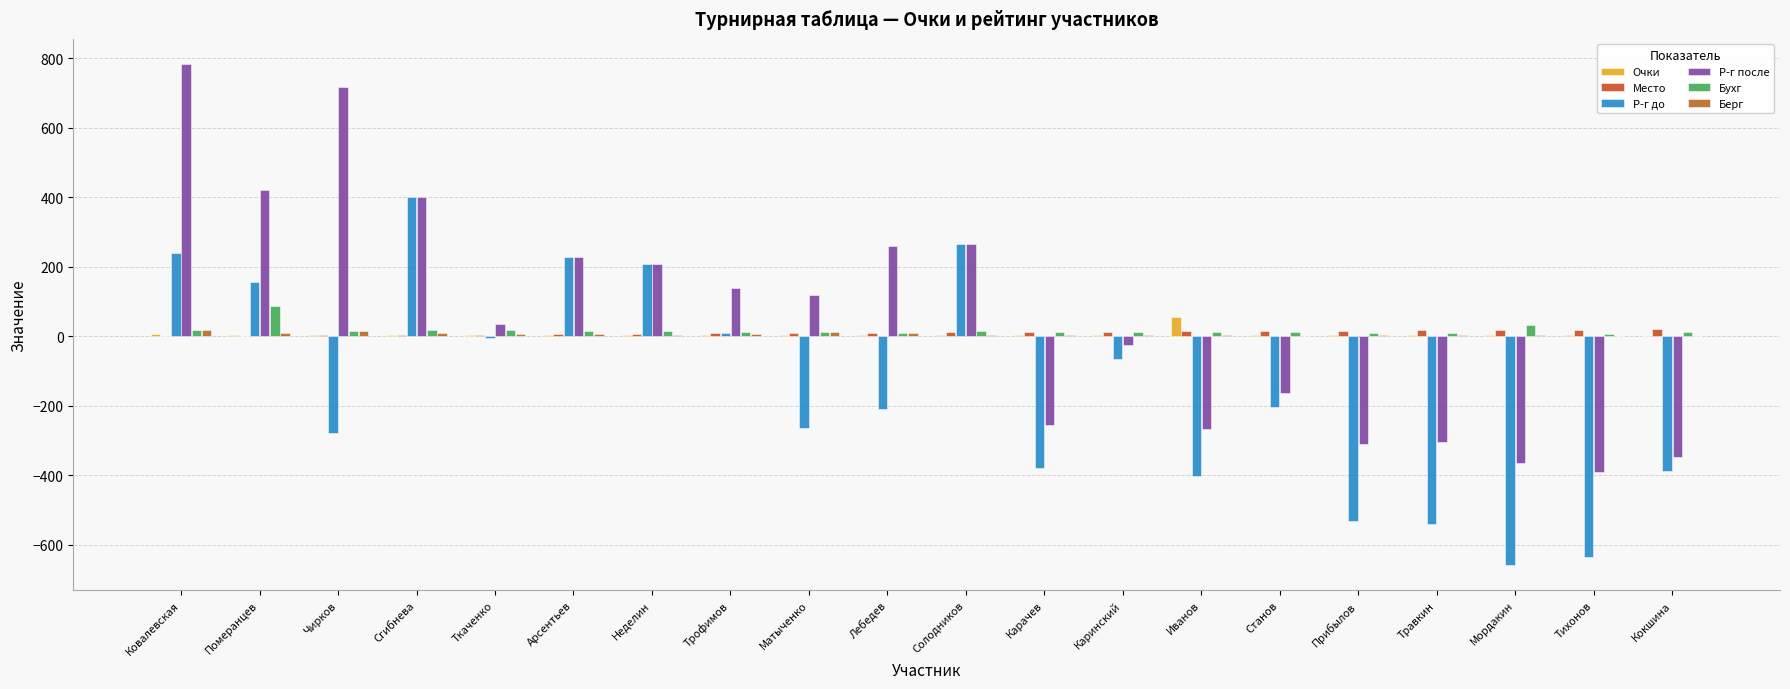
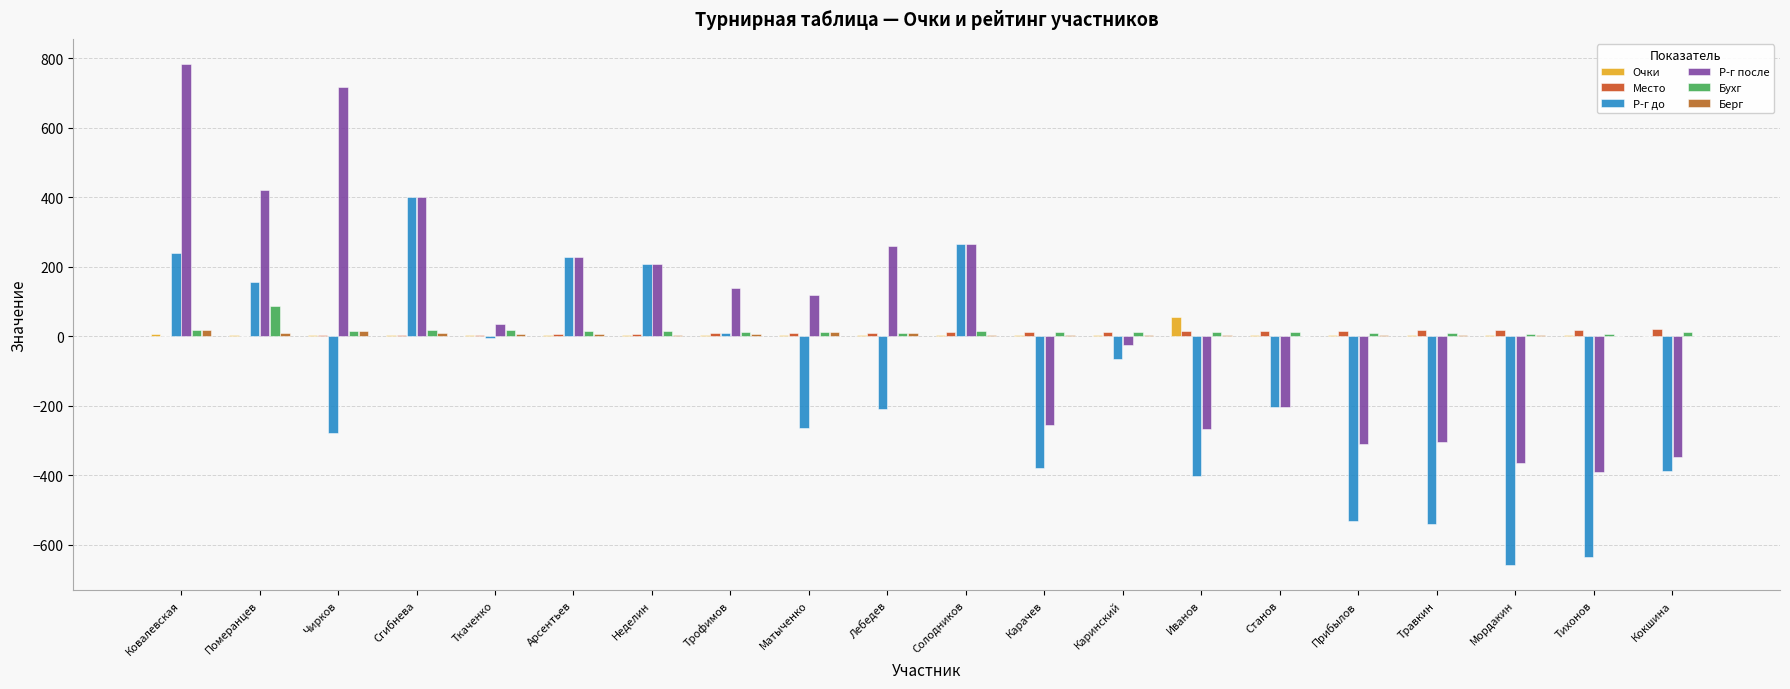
  {
    "Очки": {
      "Иванов": 60
    },
    "Р-г до": {
      "Ковалевская": 240,
      "Померанцев": 160,
      "Чирков": -280,
      "Сгибнева": 400,
      "Арсентьев": 230,
      "Неделин": 210,
      "Трофимов": 10,
      "Матыченко": -260,
      "Лебедев": -210,
      "Солодников": 270,
      "Карачев": -380,
      "Каринский": -60,
      "Иванов": -400,
      "Станов": -200,
      "Прибылов": -530,
      "Травкин": -540,
      "Мордакин": -660,
      "Тихонов": -640,
      "Кокшина": -390
    },
    "Р-г после": {
      "Ковалевская": 780,
      "Померанцев": 420,
      "Чирков": 720,
      "Сгибнева": 400,
      "Ткаченко": 30,
      "Арсентьев": 230,
      "Неделин": 210,
      "Трофимов": 140,
      "Матыченко": 120,
      "Лебедев": 260,
      "Солодников": 270,
      "Карачев": -260,
      "Каринский": -20,
      "Иванов": -270,
-     "Станов": -160,
+     "Станов": -200,
      "Прибылов": -310,
      "Травкин": -300,
      "Мордакин": -360,
      "Тихонов": -390,
      "Кокшина": -350
    },
    "Бухг": {
      "Ковалевская": 20,
      "Померанцев": 90,
      "Чирков": 10,
      "Сгибнева": 20,
      "Ткаченко": 20,
      "Арсентьев": 20,
      "Неделин": 10,
      "Трофимов": 10,
      "Матыченко": 10,
      "Лебедев": 10,
      "Солодников": 20,
      "Карачев": 10,
      "Каринский": 10,
      "Иванов": 10,
      "Станов": 10,
      "Прибылов": 10,
      "Травкин": 10,
-     "Мордакин": 30,
+     "Мордакин": 10,
      "Кокшина": 10
    }
  }
